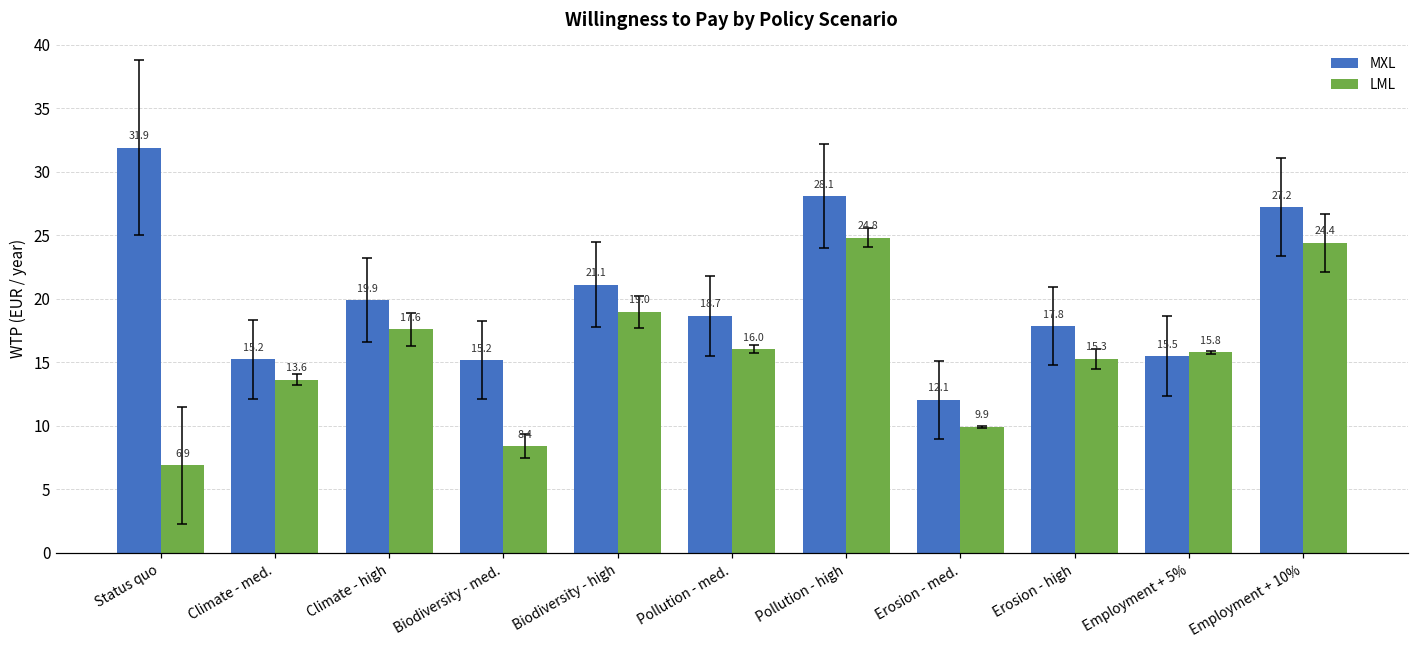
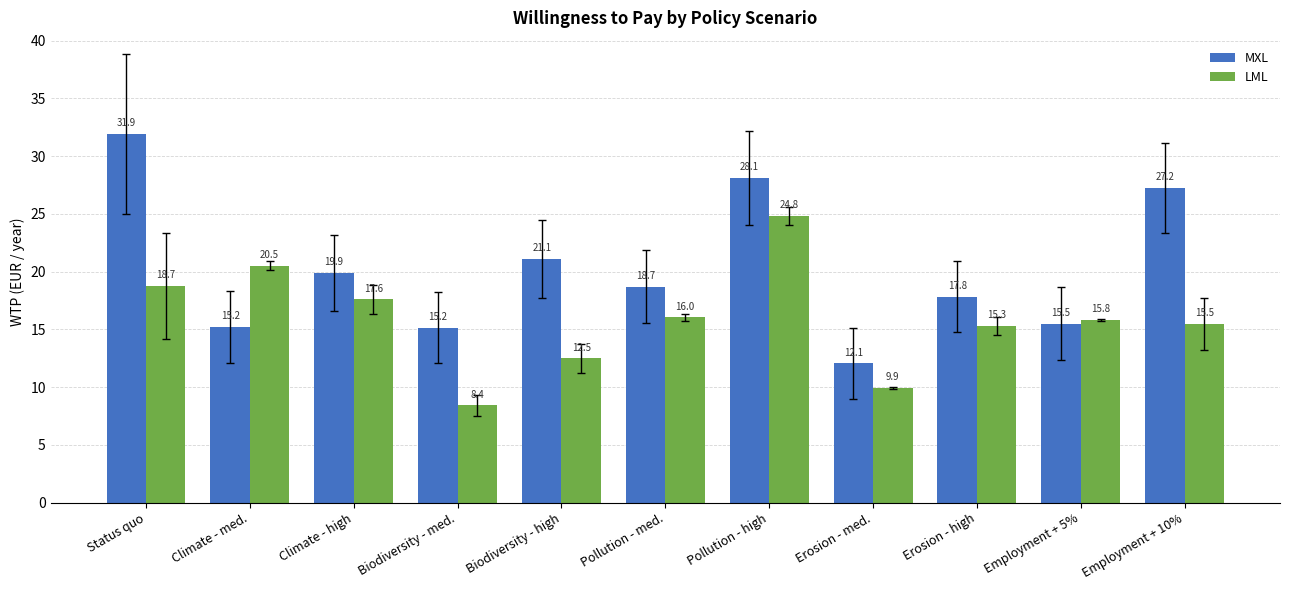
  {
    "LML": {
-     "Status quo": 6.9,
-     "Climate - med.": 13.6,
-     "Biodiversity - high": 19.0,
+     "Status quo": 18.7,
+     "Climate - med.": 20.5,
+     "Biodiversity - high": 12.5,
      "Pollution - med.": 16.0,
      "Erosion - med.": 9.9,
      "Employment + 5%": 15.8,
-     "Employment + 10%": 24.4
+     "Employment + 10%": 15.5
    }
  }
